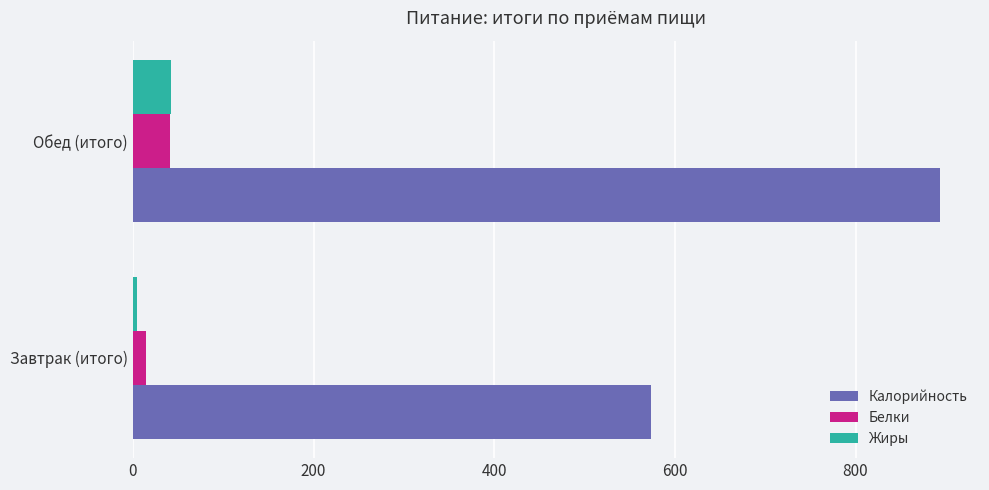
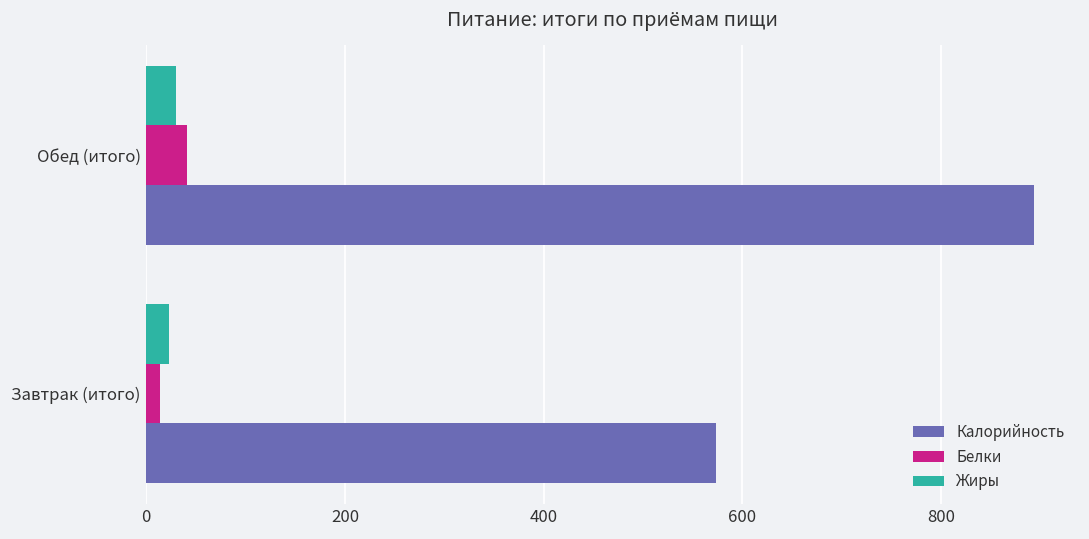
  {
    "Калорийность": {
      "Обед (итого)": 890,
      "Завтрак (итого)": 570
    },
    "Белки": {
      "Обед (итого)": 40,
      "Завтрак (итого)": 10
    },
    "Жиры": {
-     "Обед (итого)": 40,
-     "Завтрак (итого)": 0
+     "Обед (итого)": 30,
+     "Завтрак (итого)": 20
    }
  }
